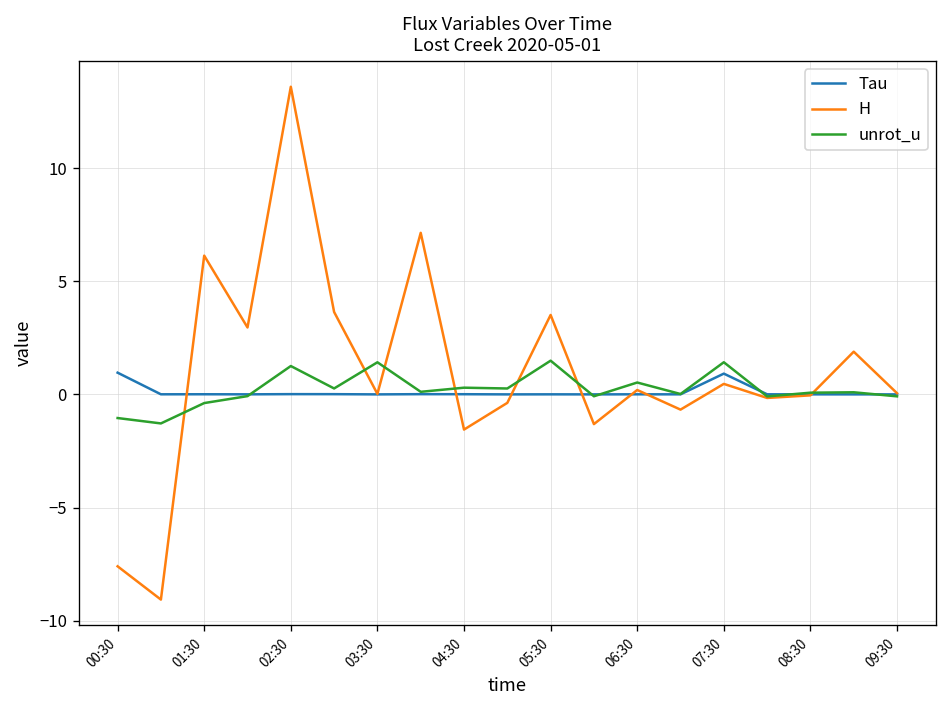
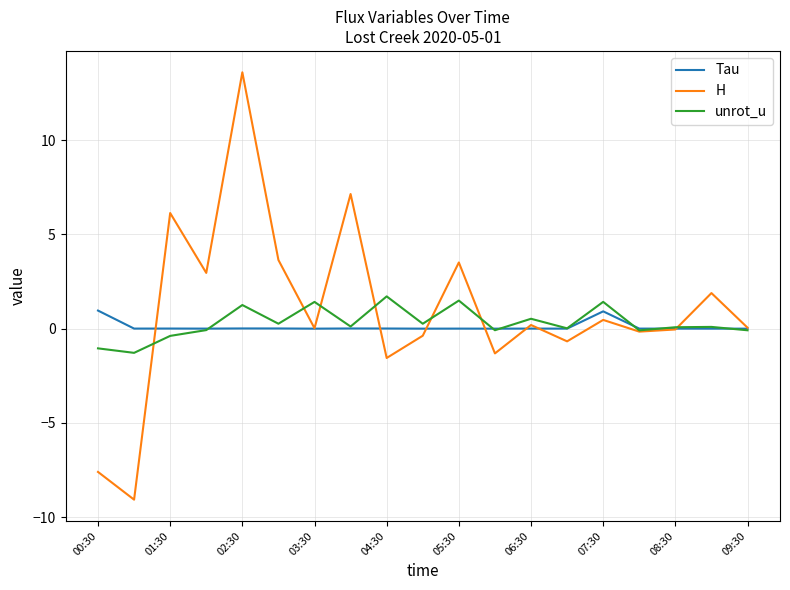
  {
    "Tau": {
      "00:30": 1.0,
      "01:30": 0.0,
      "02:30": 0.0,
      "04:30": 0.0,
      "05:30": 0.0,
      "06:30": 0.0,
      "07:30": 0.9
    },
    "H": {
      "00:30": -7.6,
      "01:30": 6.1,
      "02:30": 13.6,
      "04:30": -1.6,
      "05:30": 3.5,
      "06:30": 0.2,
      "07:30": 0.5
    },
    "unrot_u": {
      "00:30": -1.0,
      "01:30": -0.4,
      "02:30": 1.3,
      "03:30": 1.4,
-     "04:30": 0.3,
+     "04:30": 1.7,
      "05:30": 1.5,
      "06:30": 0.5,
      "07:30": 1.4
    }
  }
